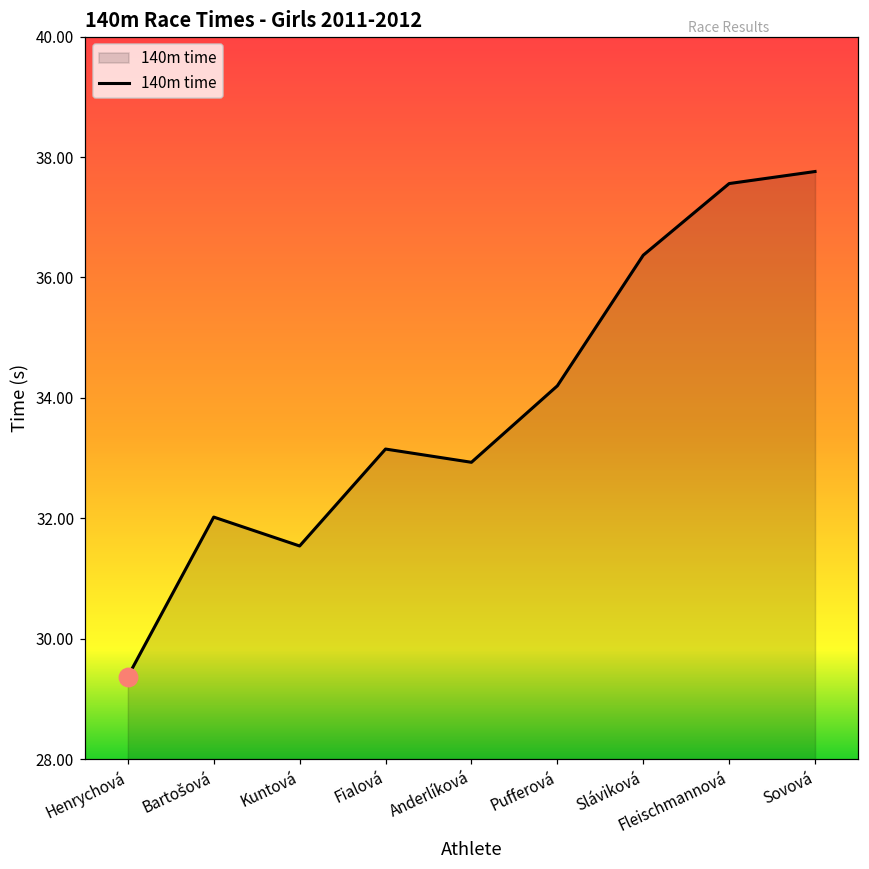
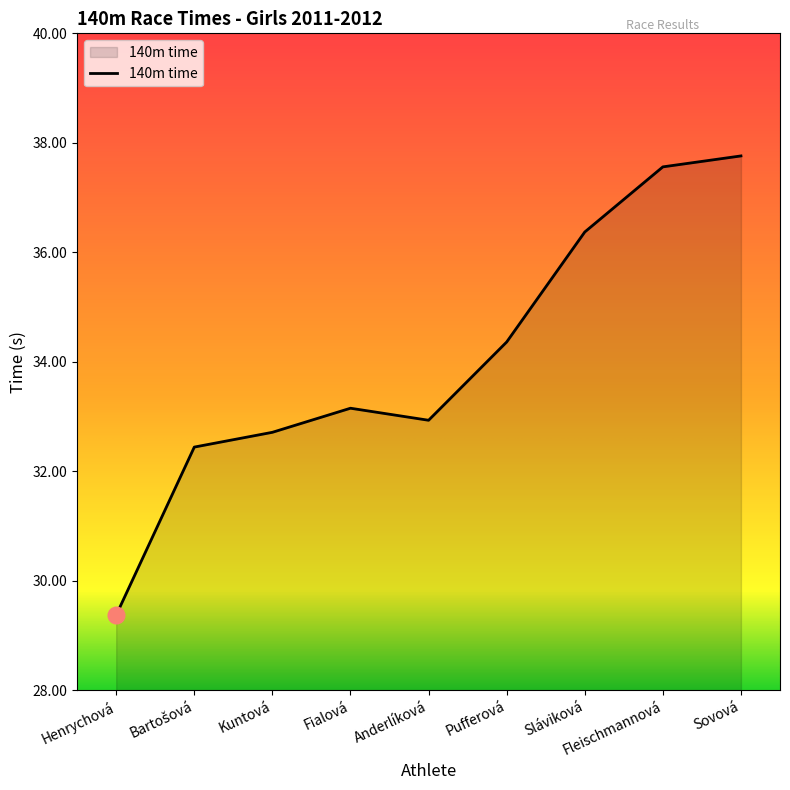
  {
    "140m time": {
-     "Bartošová": 32.0,
-     "Kuntová": 31.5,
+     "Bartošová": 32.4,
+     "Kuntová": 32.7,
      "Fialová": 33.2,
      "Anderlíková": 32.9,
-     "Pufferová": 34.2,
+     "Pufferová": 34.4,
      "Sláviková": 36.4,
      "Fleischmannová": 37.6,
      "Sovová": 37.8
    }
  }
